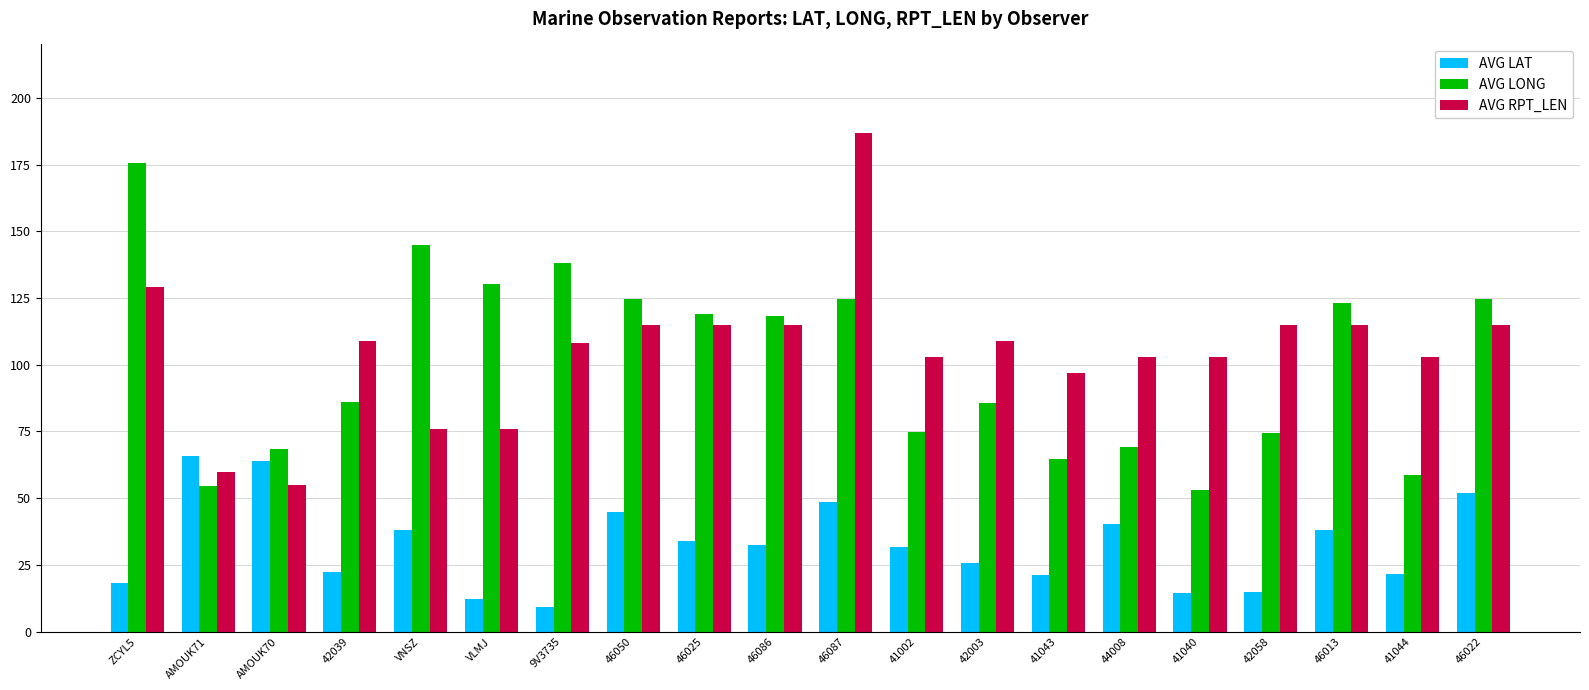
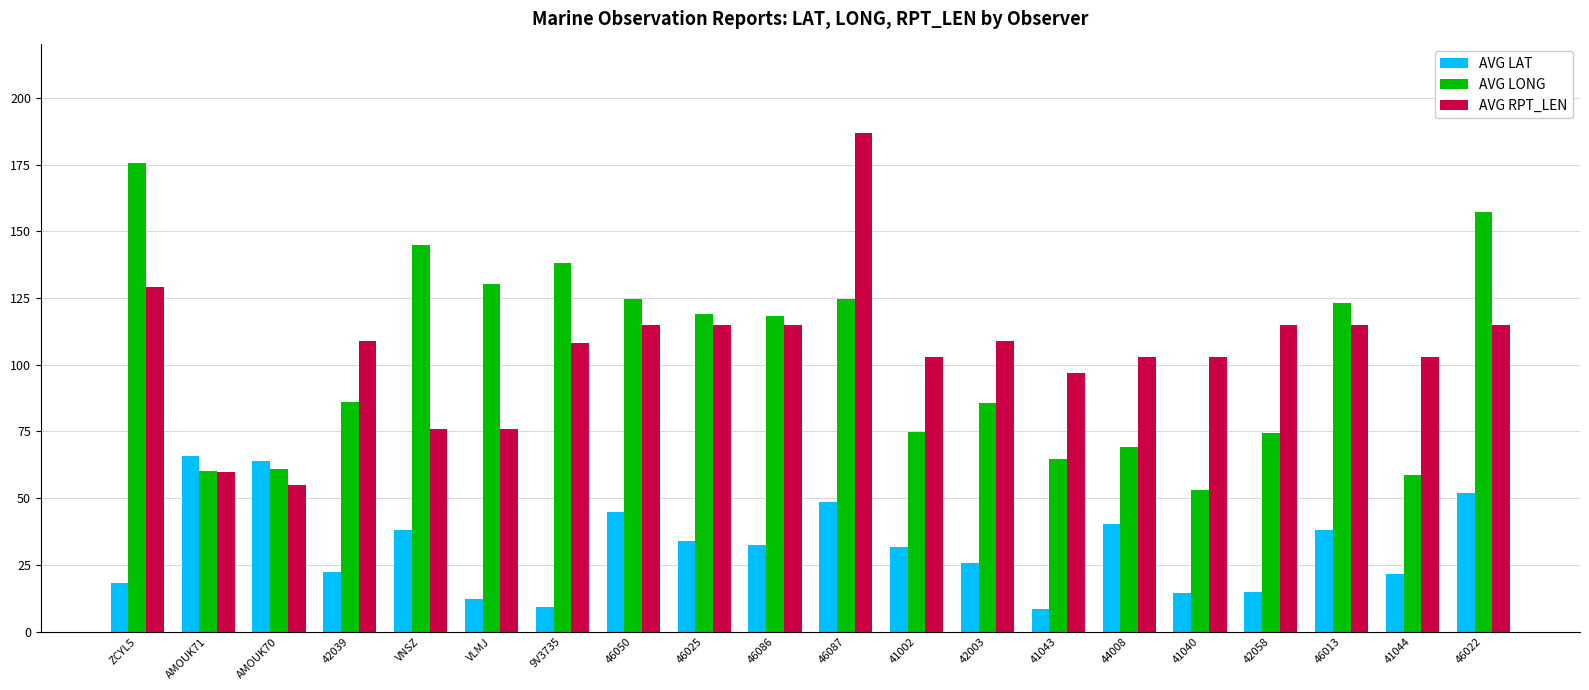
  {
    "AVG LAT": {
      "ZCYL5": 18,
      "AMOUK71": 66,
      "AMOUK70": 64,
      "42039": 22,
      "VNSZ": 38,
      "VLMJ": 12,
      "9V3735": 9,
      "46050": 45,
      "46025": 34,
      "46086": 33,
      "46087": 49,
      "41002": 32,
      "42003": 26,
-     "41043": 21,
+     "41043": 9,
      "44008": 41,
      "41040": 15,
      "42058": 15,
      "46013": 38,
      "41044": 22,
      "46022": 52
    },
    "AVG LONG": {
      "ZCYL5": 176,
-     "AMOUK71": 55,
-     "AMOUK70": 68,
+     "AMOUK71": 60,
+     "AMOUK70": 61,
      "42039": 86,
      "VNSZ": 145,
      "VLMJ": 130,
      "9V3735": 138,
      "46050": 125,
      "46025": 119,
      "46086": 118,
      "46087": 125,
      "41002": 75,
      "42003": 86,
      "41043": 65,
      "44008": 69,
      "41040": 53,
      "42058": 75,
      "46013": 123,
      "41044": 59,
-     "46022": 125
+     "46022": 157
    },
    "AVG RPT_LEN": {
      "ZCYL5": 129,
      "AMOUK71": 60,
      "AMOUK70": 55,
      "42039": 109,
      "VNSZ": 76,
      "VLMJ": 76,
      "9V3735": 108,
      "46050": 115,
      "46025": 115,
      "46086": 115,
      "46087": 187,
      "41002": 103,
      "42003": 109,
      "41043": 97,
      "44008": 103,
      "41040": 103,
      "42058": 115,
      "46013": 115,
      "41044": 103,
      "46022": 115
    }
  }
